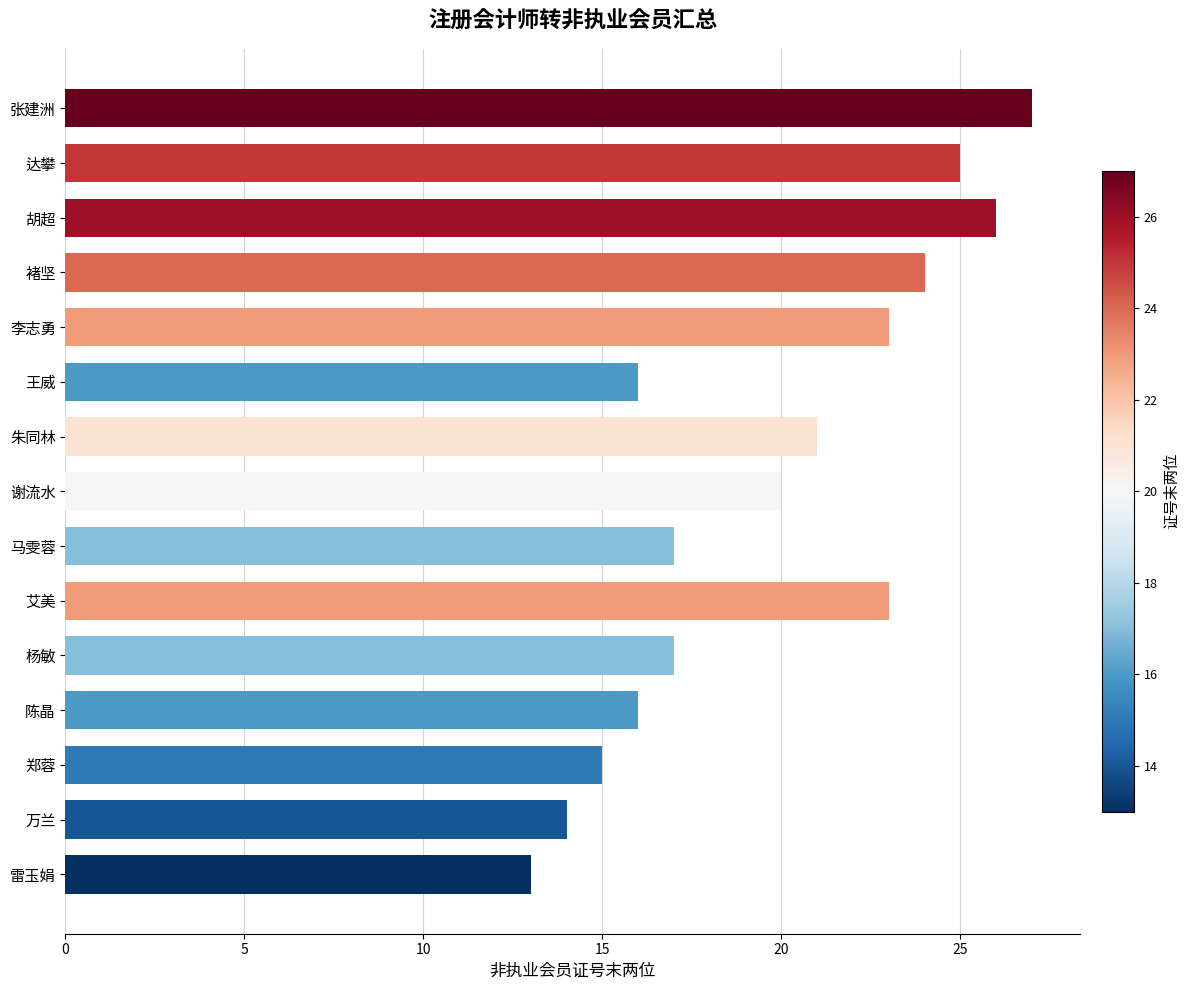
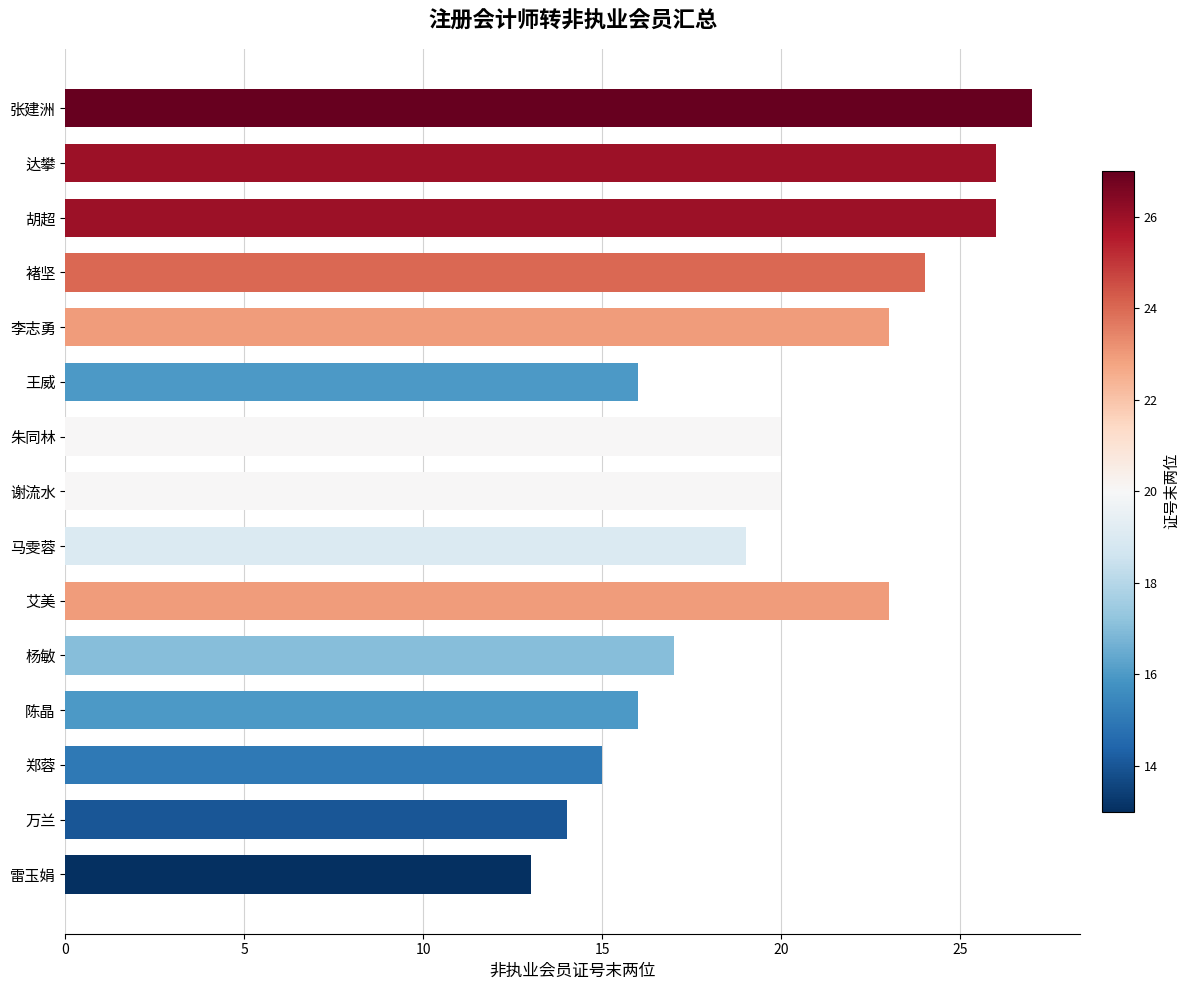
  {
    "张建洲": 27.0,
-   "达攀": 25.0,
+   "达攀": 26.0,
    "胡超": 26.0,
    "褚坚": 24.0,
    "李志勇": 23.0,
    "王威": 16.0,
-   "朱同林": 21.0,
+   "朱同林": 20.0,
    "谢流水": 20.0,
-   "马雯蓉": 17.0,
+   "马雯蓉": 19.0,
    "艾美": 23.0,
    "杨敏": 17.0,
    "陈晶": 16.0,
    "郑蓉": 15.0,
    "万兰": 14.0,
    "雷玉娟": 13.0
  }
